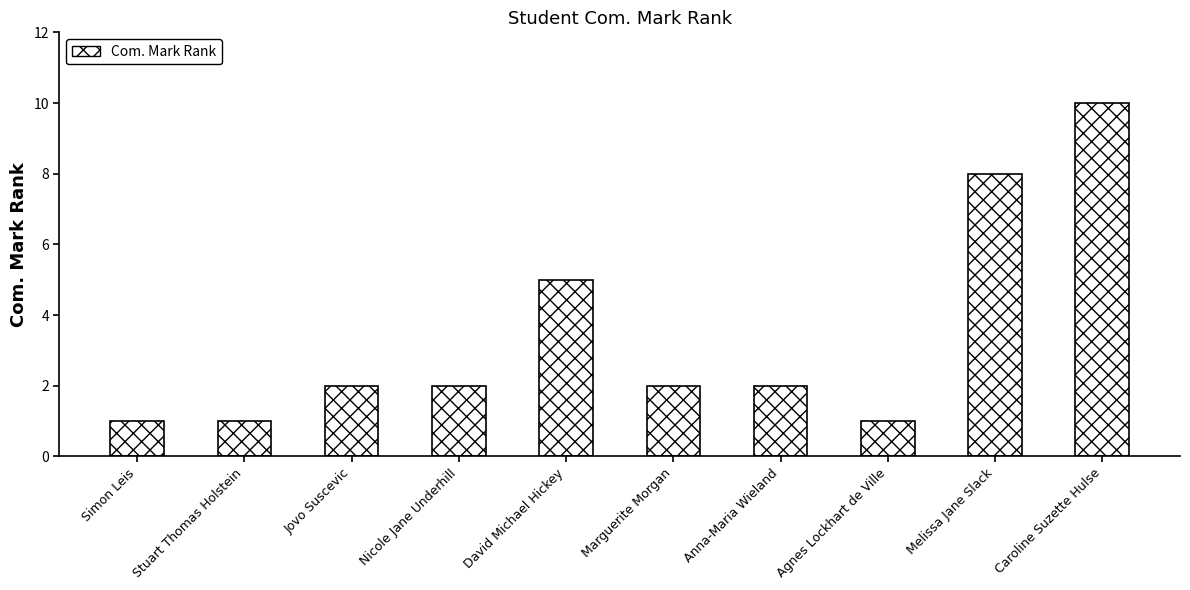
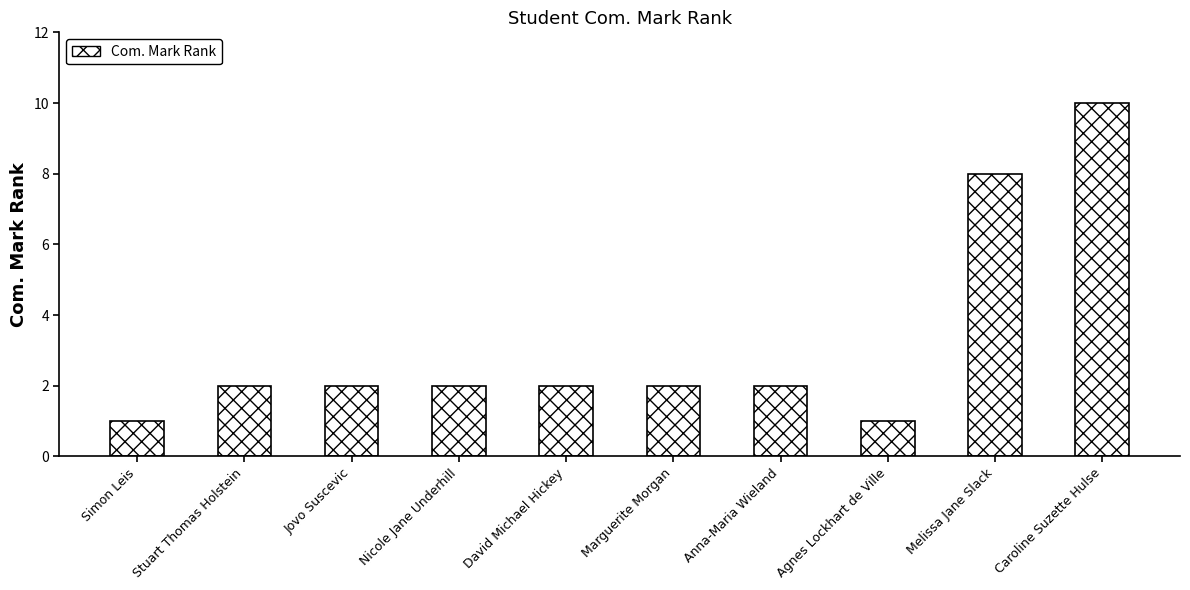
  {
    "Simon Leis": 1,
-   "Stuart Thomas Holstein": 1,
+   "Stuart Thomas Holstein": 2,
    "Jovo Suscevic": 2,
    "Nicole Jane Underhill": 2,
-   "David Michael Hickey": 5,
+   "David Michael Hickey": 2,
    "Marguerite Morgan": 2,
    "Anna-Maria Wieland": 2,
    "Agnes Lockhart de Ville": 1,
    "Melissa Jane Slack": 8,
    "Caroline Suzette Hulse": 10
  }
